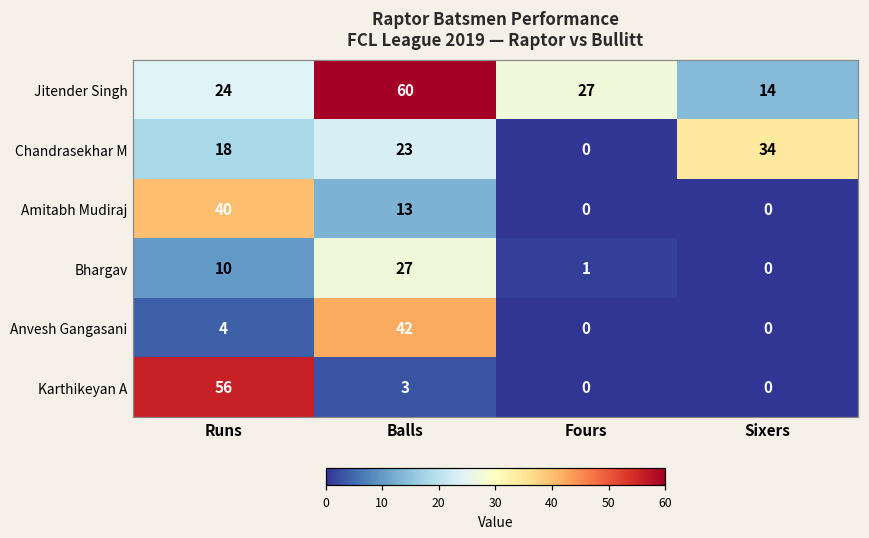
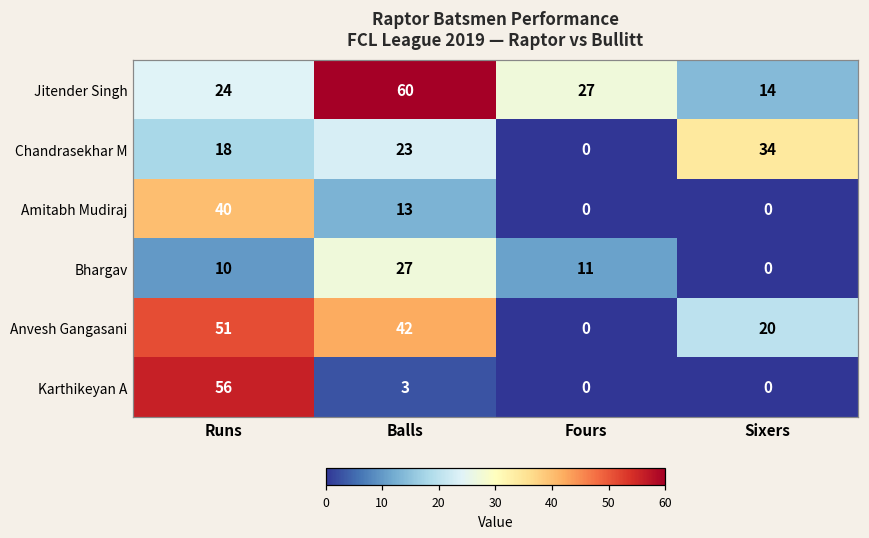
  {
    "Jitender Singh": {
      "Runs": 24,
      "Balls": 60,
      "Fours": 27,
      "Sixers": 14
    },
    "Chandrasekhar M": {
      "Runs": 18,
      "Balls": 23,
      "Fours": 0,
      "Sixers": 34
    },
    "Amitabh Mudiraj": {
      "Runs": 40,
      "Balls": 13,
      "Fours": 0,
      "Sixers": 0
    },
    "Bhargav": {
      "Runs": 10,
      "Balls": 27,
-     "Fours": 1,
+     "Fours": 11,
      "Sixers": 0
    },
    "Anvesh Gangasani": {
-     "Runs": 4,
+     "Runs": 51,
      "Balls": 42,
      "Fours": 0,
-     "Sixers": 0
+     "Sixers": 20
    },
    "Karthikeyan A": {
      "Runs": 56,
      "Balls": 3,
      "Fours": 0,
      "Sixers": 0
    }
  }
